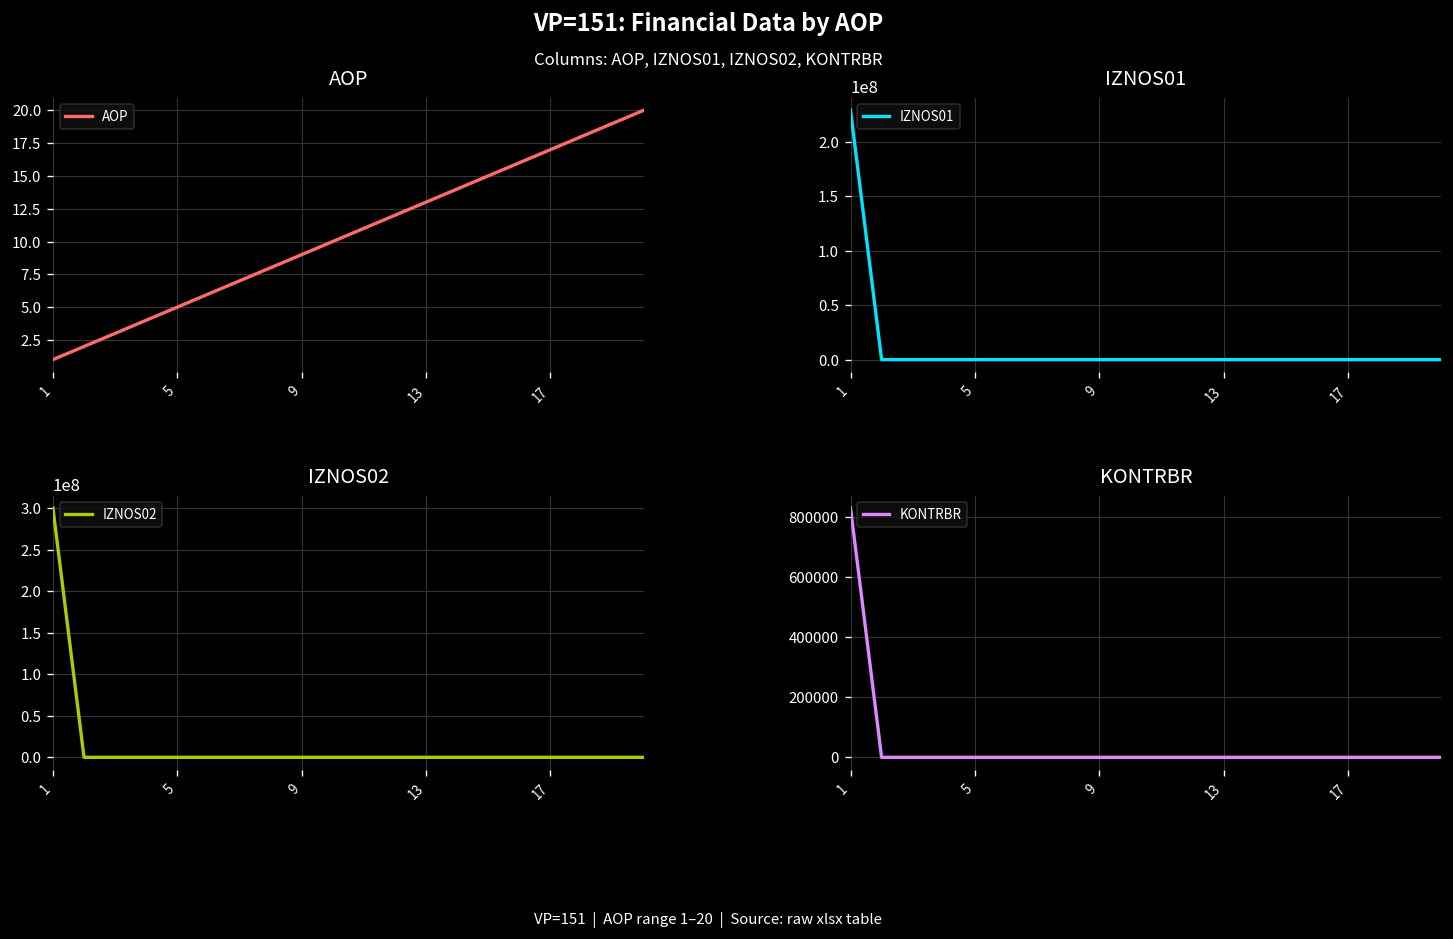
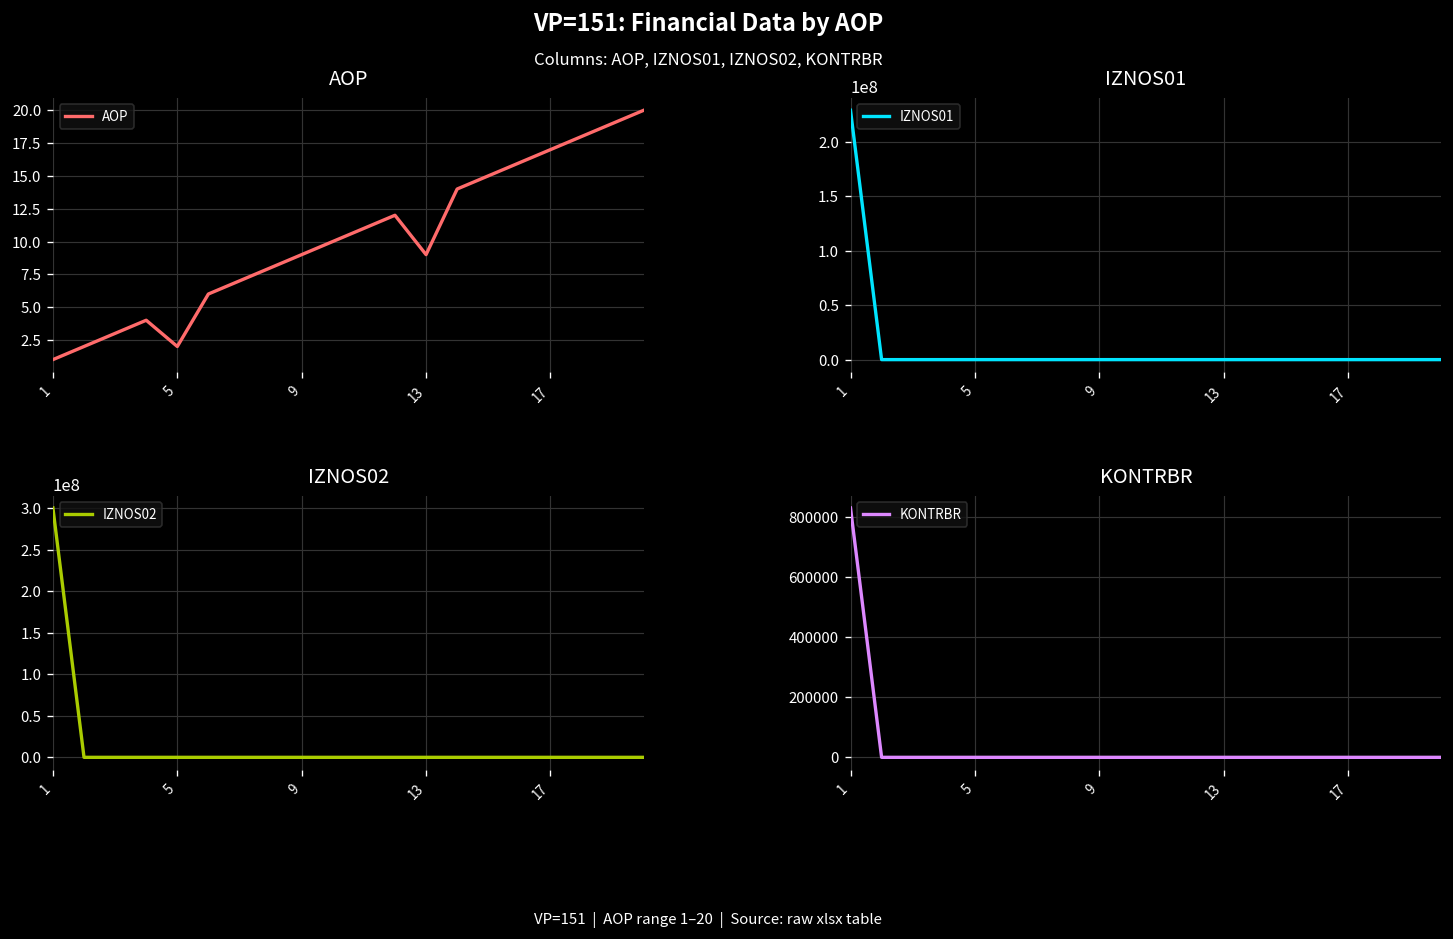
  {
    "AOP": {
      "1": 1,
-     "5": 5,
+     "5": 2,
      "9": 9,
-     "13": 13,
+     "13": 9,
      "17": 17
    },
    "IZNOS01": {
      "1": 230000000,
      "5": 0,
      "9": 0,
      "13": 0,
      "17": 0
    },
    "IZNOS02": {
      "1": 300000000,
      "5": 0,
      "9": 0,
      "13": 0,
      "17": 0
    },
    "KONTRBR": {
      "1": 830000,
      "5": 0,
      "9": 0,
      "13": 0,
      "17": 0
    }
  }
